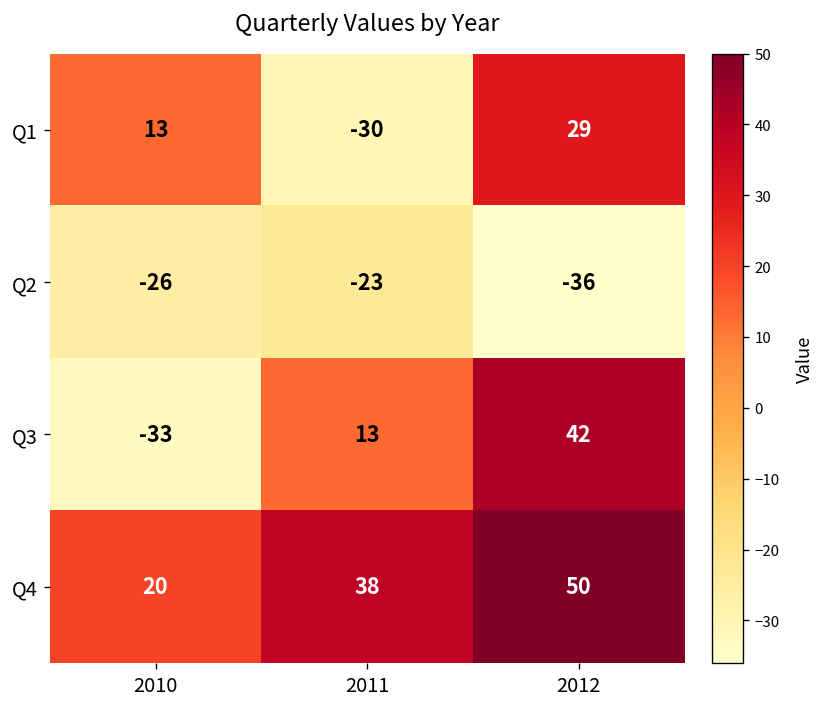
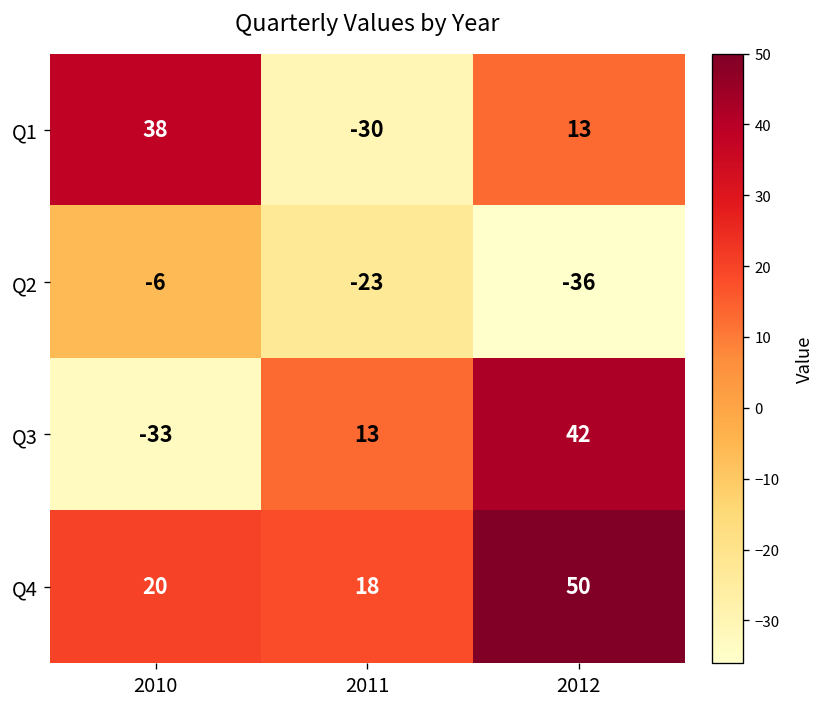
  {
    "Q1": {
-     "2010": 13,
+     "2010": 38,
      "2011": -30,
-     "2012": 29
+     "2012": 13
    },
    "Q2": {
-     "2010": -26,
+     "2010": -6,
      "2011": -23,
      "2012": -36
    },
    "Q3": {
      "2010": -33,
      "2011": 13,
      "2012": 42
    },
    "Q4": {
      "2010": 20,
-     "2011": 38,
+     "2011": 18,
      "2012": 50
    }
  }
